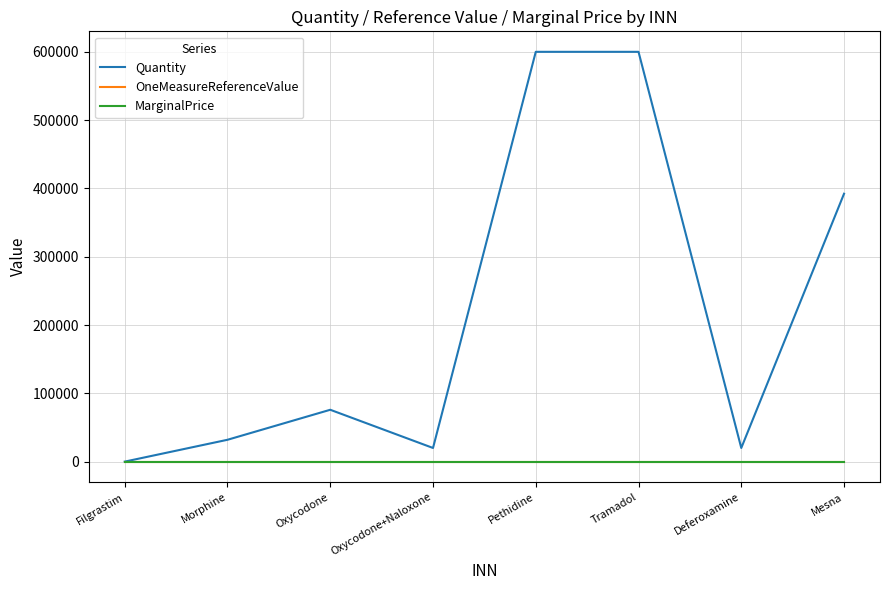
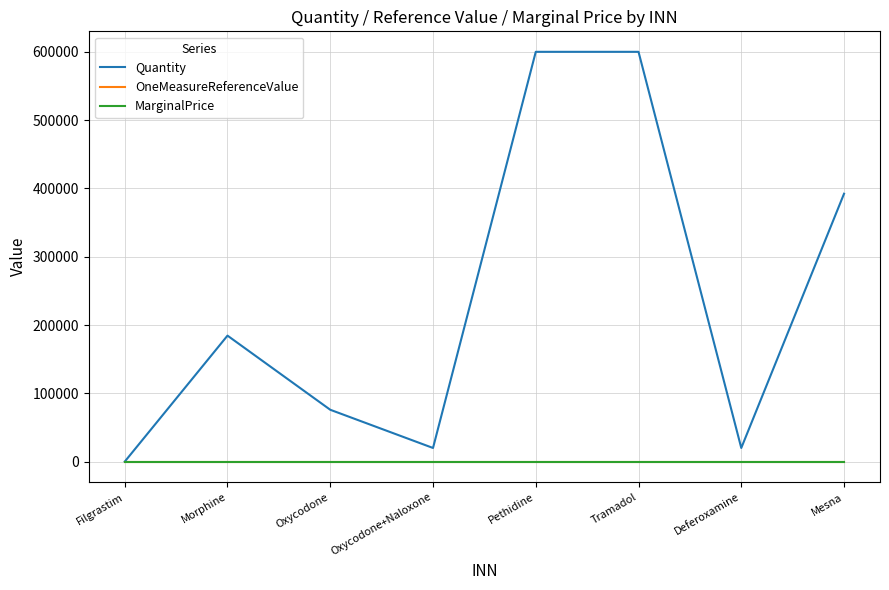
  {
    "Quantity": {
-     "Morphine": 30000,
+     "Morphine": 180000,
      "Oxycodone": 80000,
      "Oxycodone+Naloxone": 20000,
      "Pethidine": 600000,
      "Tramadol": 600000,
      "Deferoxamine": 20000,
      "Mesna": 390000
    },
    "MarginalPrice": {
      "Morphine": 0,
      "Oxycodone": 0,
      "Oxycodone+Naloxone": 0,
      "Pethidine": 0,
      "Tramadol": 0,
      "Deferoxamine": 0,
      "Mesna": 0
    }
  }
